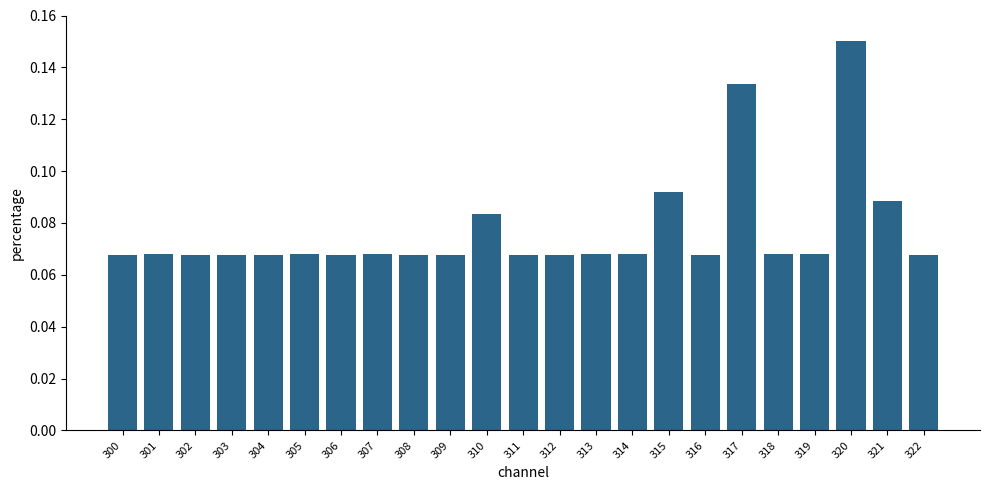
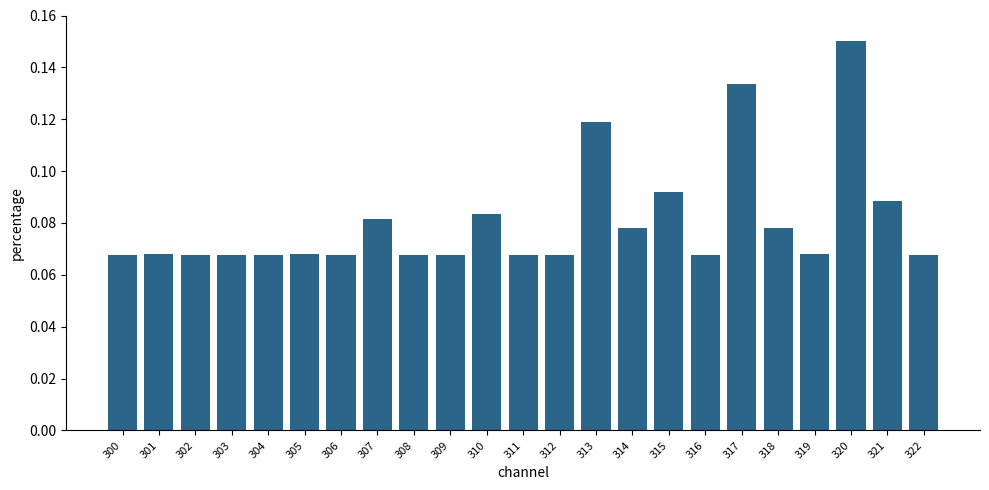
  {
    "300": 0.068,
    "301": 0.068,
    "302": 0.068,
    "303": 0.068,
    "304": 0.068,
    "305": 0.068,
    "306": 0.068,
-   "307": 0.068,
+   "307": 0.082,
    "308": 0.068,
    "309": 0.068,
    "310": 0.083,
    "311": 0.068,
    "312": 0.068,
-   "313": 0.068,
-   "314": 0.068,
+   "313": 0.119,
+   "314": 0.078,
    "315": 0.092,
    "316": 0.068,
    "317": 0.133,
-   "318": 0.068,
+   "318": 0.078,
    "319": 0.068,
    "320": 0.150,
    "321": 0.089,
    "322": 0.068
  }
